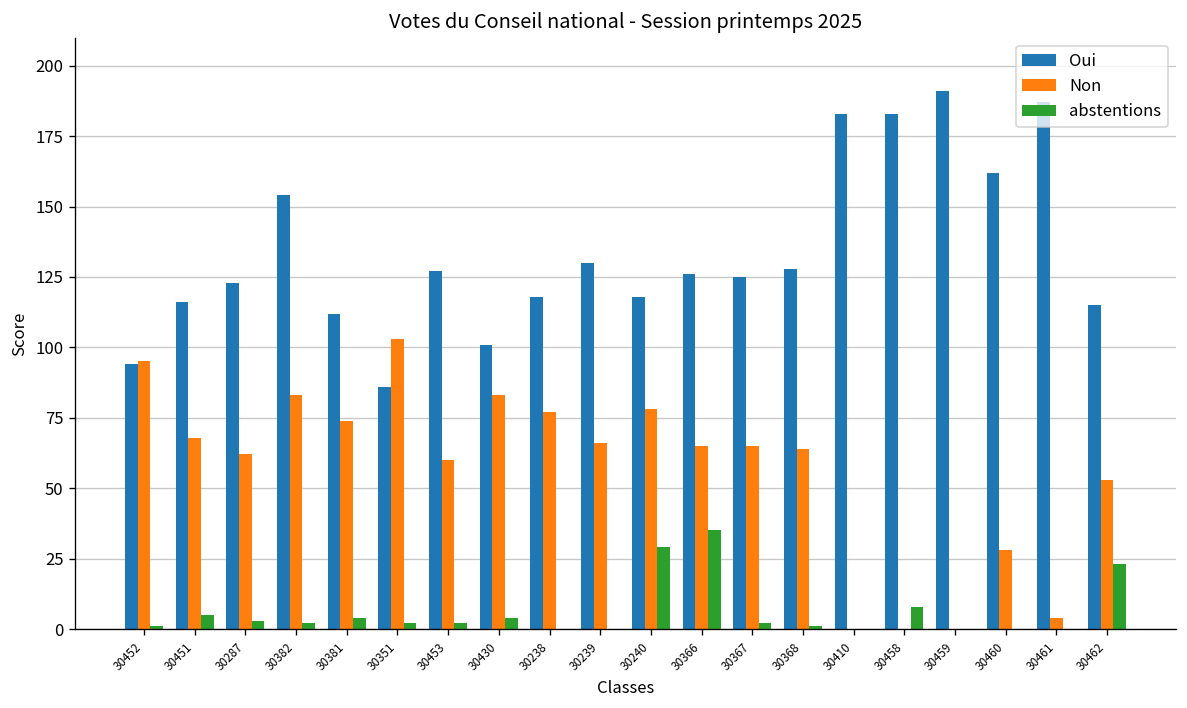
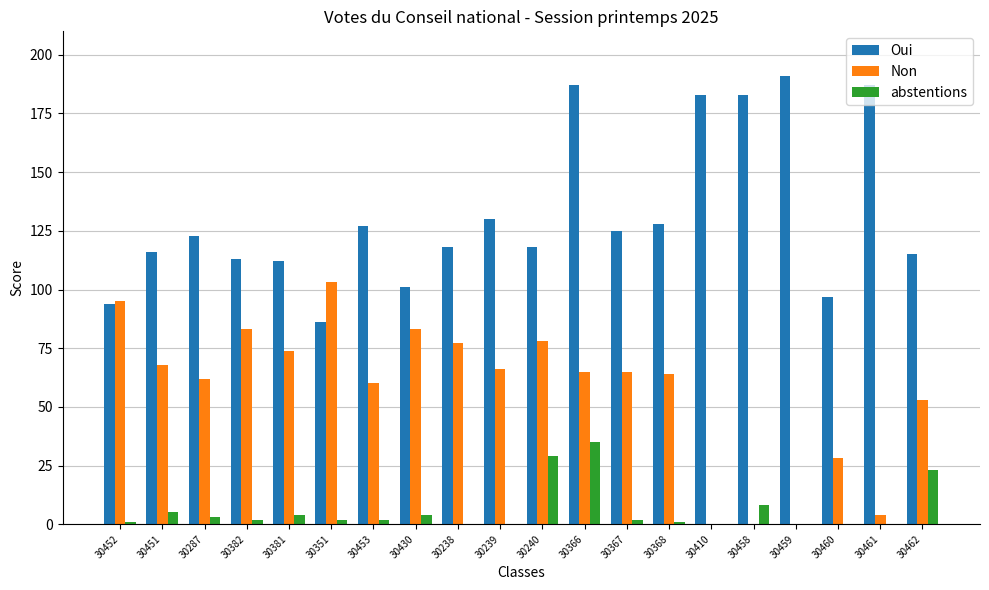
  {
    "Oui": {
      "30452": 94,
      "30451": 116,
      "30287": 123,
-     "30382": 154,
+     "30382": 113,
      "30381": 112,
      "30351": 86,
      "30453": 127,
      "30430": 101,
      "30238": 118,
      "30239": 130,
      "30240": 118,
-     "30366": 126,
+     "30366": 187,
      "30367": 125,
      "30368": 128,
      "30410": 183,
      "30458": 183,
      "30459": 191,
-     "30460": 162,
+     "30460": 97,
      "30462": 115
    },
    "Non": {
      "30452": 95,
      "30451": 68,
      "30287": 62,
      "30382": 83,
      "30381": 74,
      "30351": 103,
      "30453": 60,
      "30430": 83,
      "30238": 77,
      "30239": 66,
      "30240": 78,
      "30366": 65,
      "30367": 65,
      "30368": 64,
      "30410": 0,
      "30458": 0,
      "30459": 0,
      "30460": 28,
      "30461": 4,
      "30462": 53
    },
    "abstentions": {
      "30451": 5,
      "30287": 3,
      "30382": 2,
      "30381": 4,
      "30351": 2,
      "30453": 2,
      "30430": 4,
      "30238": 0,
      "30239": 0,
      "30240": 29,
      "30366": 35,
      "30367": 2,
      "30410": 0,
      "30458": 8,
      "30459": 0,
      "30460": 0,
      "30461": 0,
      "30462": 23
    }
  }
